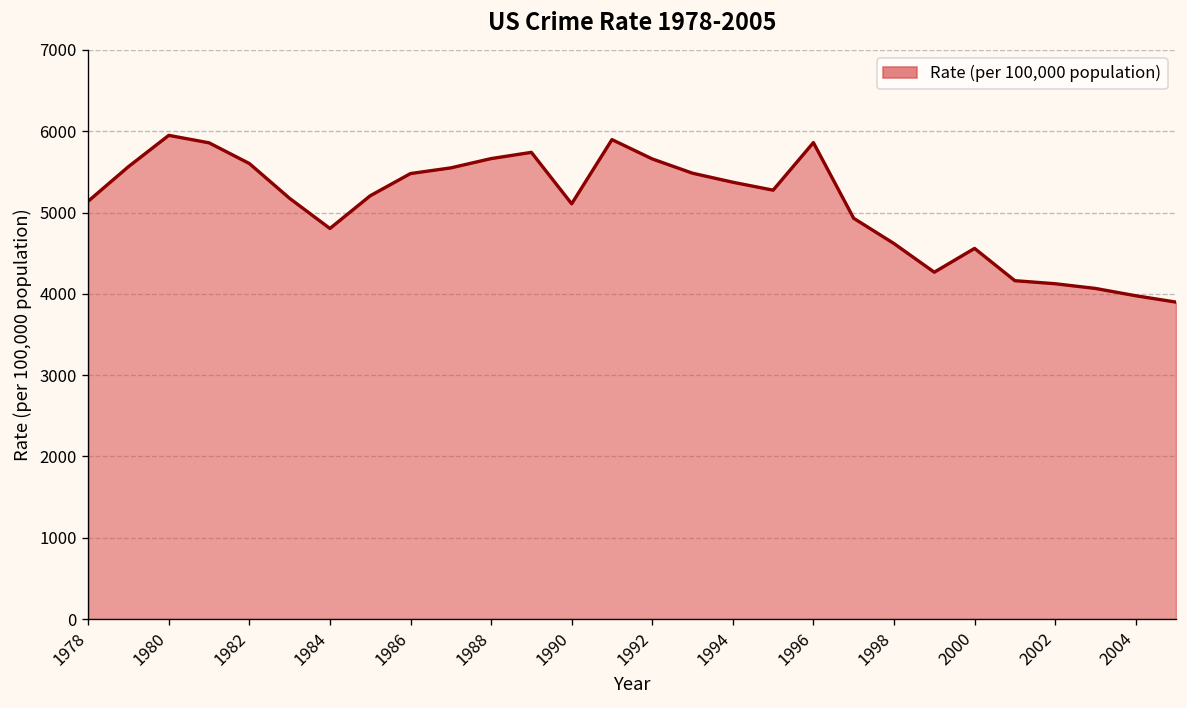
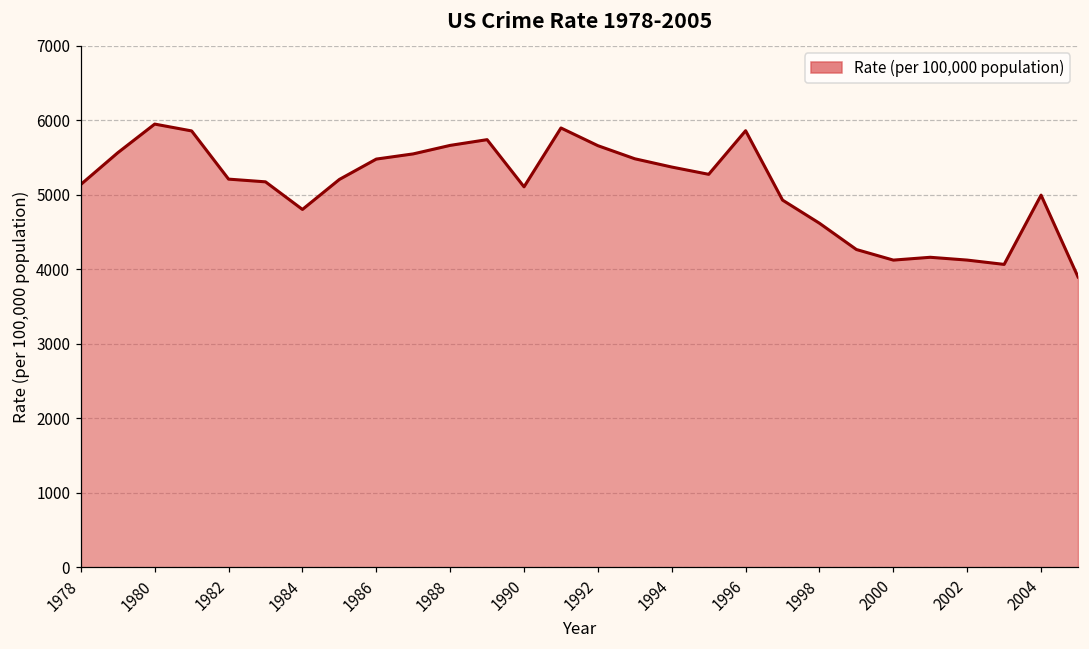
  {
    "1978": 5100,
    "1980": 6000,
-   "1982": 5600,
+   "1982": 5200,
    "1984": 4800,
    "1986": 5500,
    "1988": 5700,
    "1990": 5100,
    "1992": 5700,
    "1994": 5400,
    "1996": 5900,
    "1998": 4600,
-   "2000": 4600,
+   "2000": 4100,
    "2002": 4100,
-   "2004": 4000
+   "2004": 5000
  }
